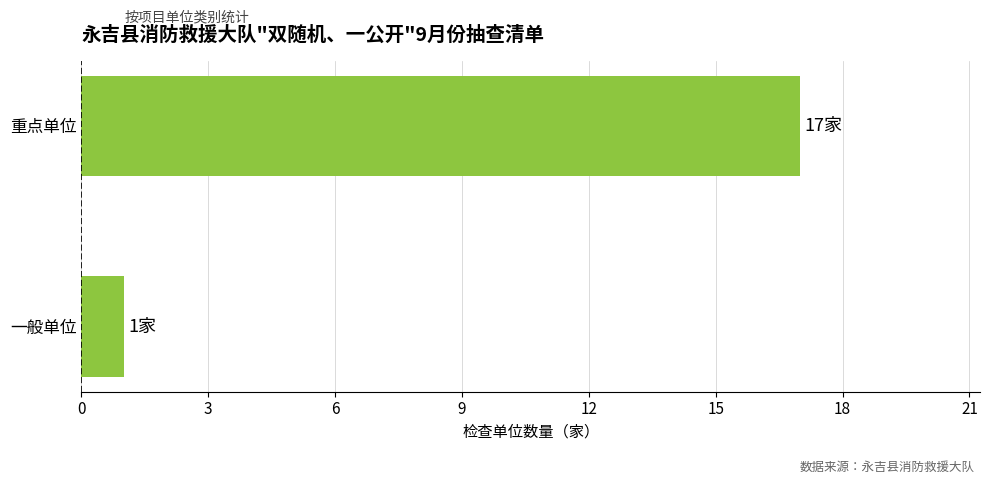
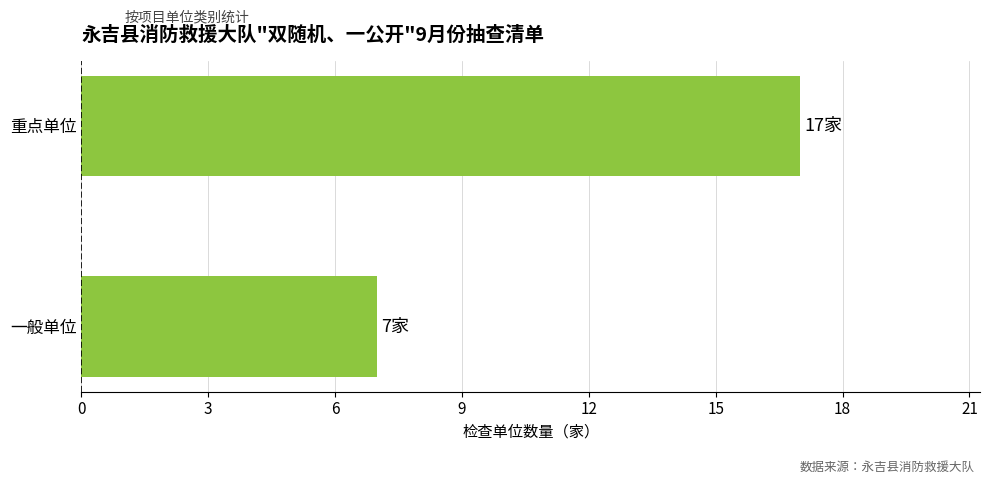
  {
    "重点单位": "17家",
-   "一般单位": "1家"
+   "一般单位": "7家"
  }
